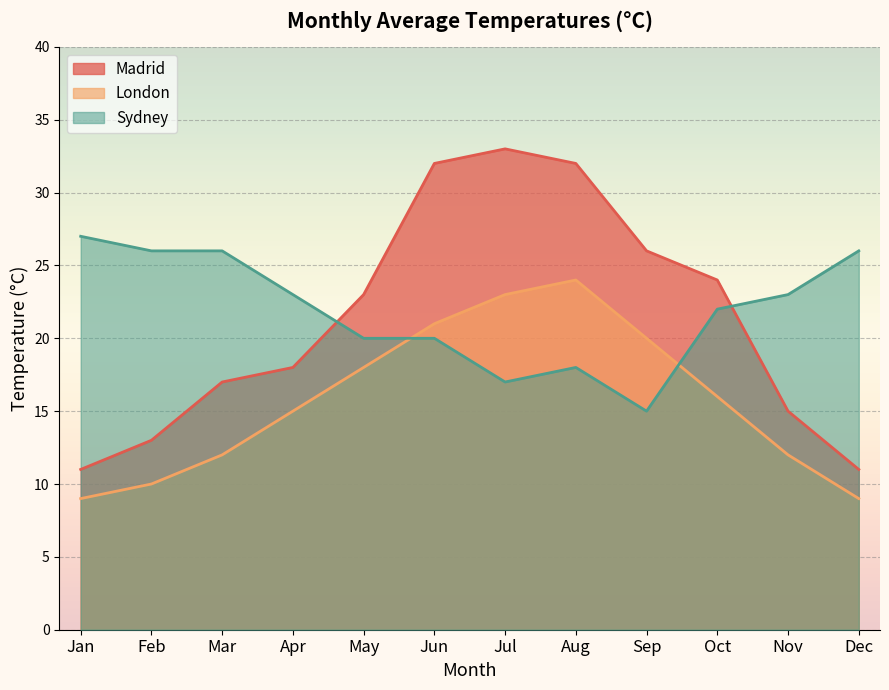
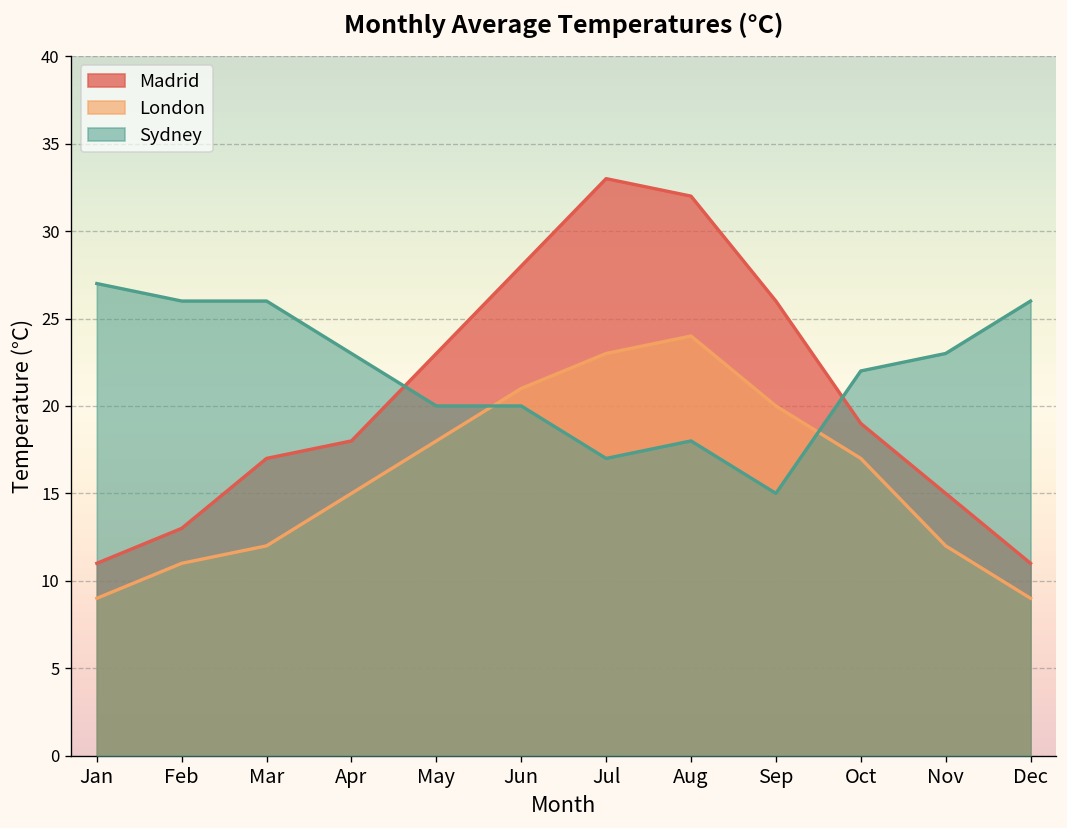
  {
    "Madrid": {
      "Jan": 11,
      "Feb": 13,
      "Mar": 17,
      "Apr": 18,
      "May": 23,
-     "Jun": 32,
+     "Jun": 28,
      "Jul": 33,
      "Aug": 32,
      "Sep": 26,
-     "Oct": 24,
+     "Oct": 19,
      "Nov": 15,
      "Dec": 11
    },
    "London": {
      "Jan": 9,
-     "Feb": 10,
+     "Feb": 11,
      "Mar": 12,
      "Apr": 15,
      "May": 18,
      "Jun": 21,
      "Jul": 23,
      "Aug": 24,
      "Sep": 20,
-     "Oct": 16,
+     "Oct": 17,
      "Nov": 12,
      "Dec": 9
    },
    "Sydney": {
      "Jan": 27,
      "Feb": 26,
      "Mar": 26,
      "Apr": 23,
      "May": 20,
      "Jun": 20,
      "Jul": 17,
      "Aug": 18,
      "Sep": 15,
      "Oct": 22,
      "Nov": 23,
      "Dec": 26
    }
  }
